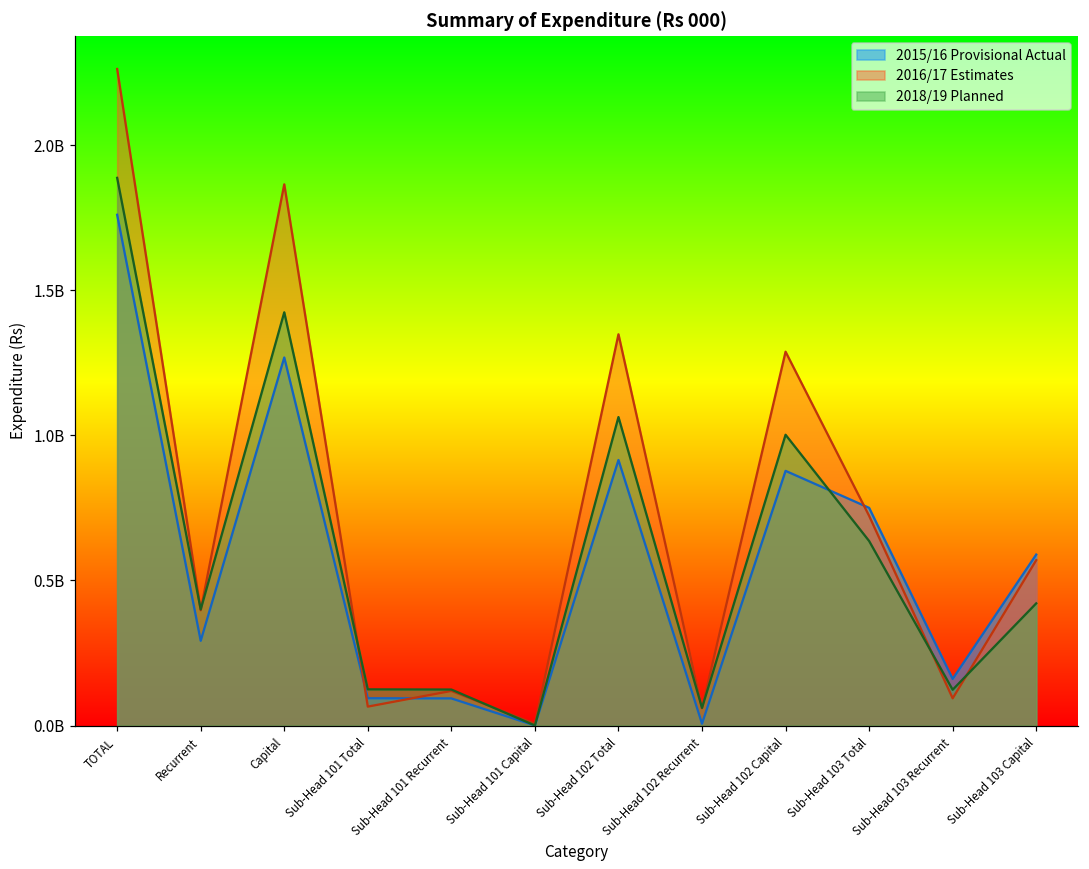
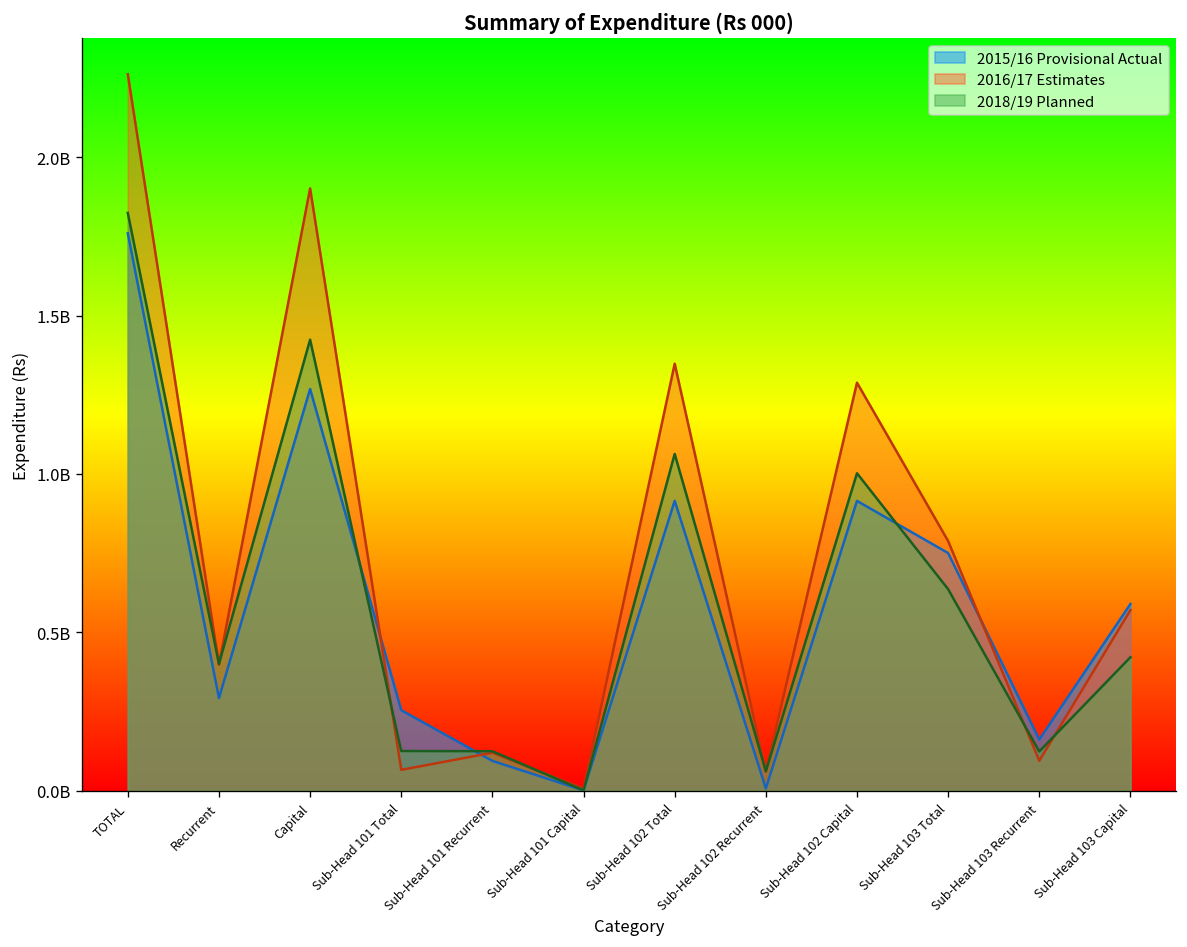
  {
    "2015/16 Provisional Actual": {
      "TOTAL": 1760000000,
      "Recurrent": 290000000,
      "Capital": 1270000000,
-     "Sub-Head 101 Total": 90000000,
+     "Sub-Head 101 Total": 250000000,
      "Sub-Head 101 Recurrent": 90000000,
      "Sub-Head 102 Total": 920000000,
      "Sub-Head 102 Recurrent": 10000000,
-     "Sub-Head 102 Capital": 880000000,
+     "Sub-Head 102 Capital": 910000000,
      "Sub-Head 103 Total": 750000000,
      "Sub-Head 103 Recurrent": 160000000,
      "Sub-Head 103 Capital": 590000000
    },
    "2016/17 Estimates": {
      "TOTAL": 2260000000,
-     "Capital": 1860000000,
+     "Capital": 1900000000,
      "Sub-Head 101 Total": 70000000,
      "Sub-Head 102 Total": 1350000000,
      "Sub-Head 102 Capital": 1290000000,
-     "Sub-Head 103 Total": 720000000,
+     "Sub-Head 103 Total": 790000000,
      "Sub-Head 103 Recurrent": 90000000,
      "Sub-Head 103 Capital": 570000000
    },
    "2018/19 Planned": {
-     "TOTAL": 1890000000,
+     "TOTAL": 1820000000,
      "Capital": 1420000000,
      "Sub-Head 101 Total": 130000000,
      "Sub-Head 102 Total": 1060000000,
      "Sub-Head 102 Capital": 1000000000,
      "Sub-Head 103 Total": 640000000,
      "Sub-Head 103 Recurrent": 120000000,
      "Sub-Head 103 Capital": 420000000
    }
  }
